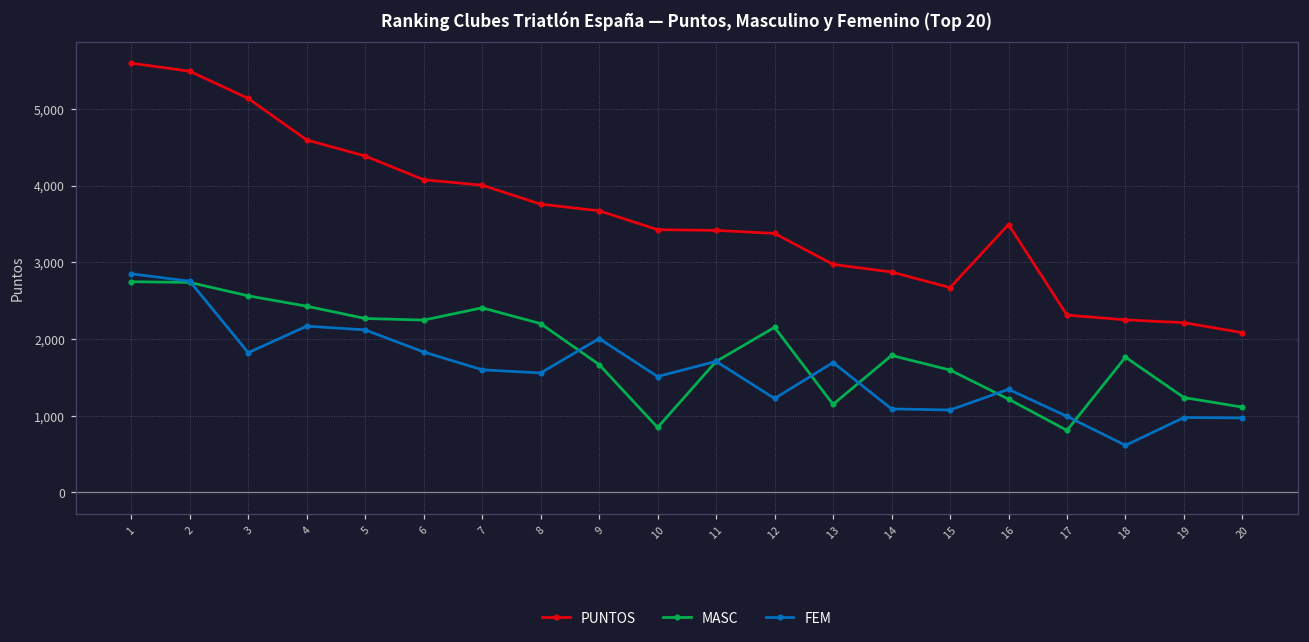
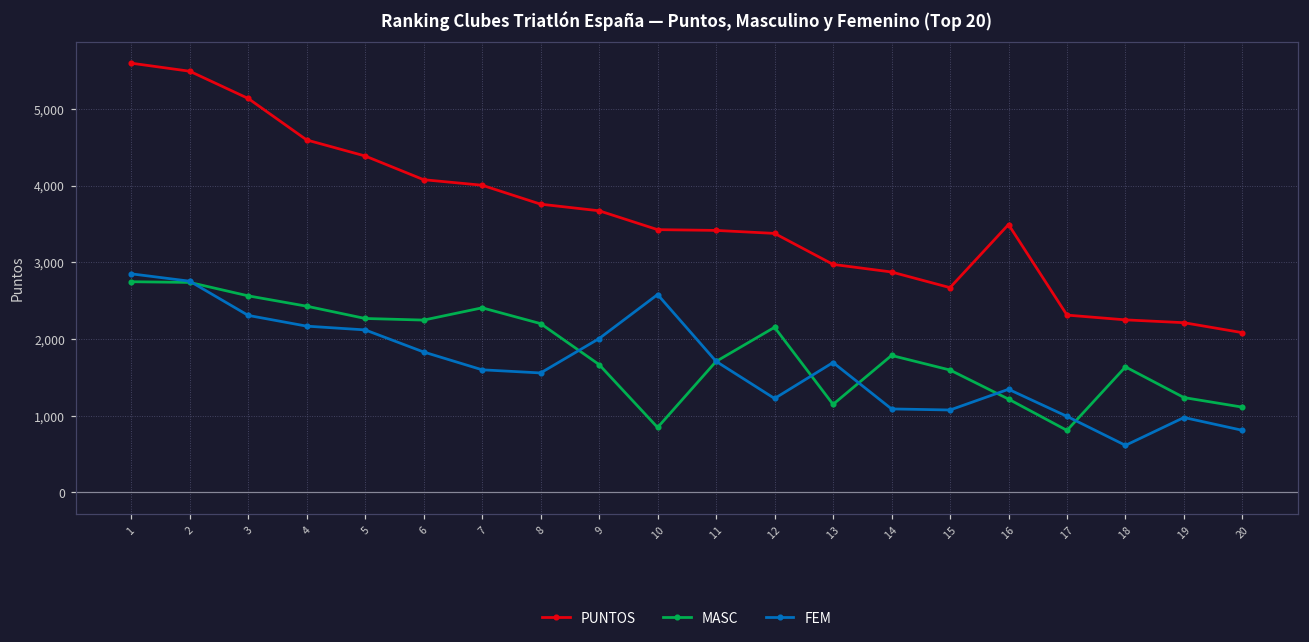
  {
    "PUNTOS": {
      "1": "5,600",
      "2": "5,500",
      "3": "5,100",
      "4": "4,600",
      "5": "4,400",
      "6": "4,100",
      "7": "4,000",
      "8": "3,800",
      "9": "3,700",
      "10": "3,400",
      "11": "3,400",
      "12": "3,400",
      "13": "3,000",
      "14": "2,900",
      "15": "2,700",
      "16": "3,500",
      "17": "2,300",
      "18": "2,200",
      "19": "2,200",
      "20": "2,100"
    },
    "MASC": {
      "1": "2,700",
      "3": "2,600",
      "4": "2,400",
      "5": "2,300",
      "6": "2,200",
      "7": "2,400",
      "8": "2,200",
      "9": "1,700",
      "10": "800",
      "12": "2,200",
      "13": "1,100",
      "14": "1,800",
      "15": "1,600",
      "16": "1,200",
      "17": "800",
-     "18": "1,800",
+     "18": "1,600",
      "19": "1,200",
      "20": "1,100"
    },
    "FEM": {
      "1": "2,800",
-     "3": "1,800",
+     "3": "2,300",
      "4": "2,200",
      "5": "2,100",
      "6": "1,800",
      "7": "1,600",
      "8": "1,600",
      "9": "2,000",
-     "10": "1,500",
+     "10": "2,600",
      "12": "1,200",
      "13": "1,700",
      "14": "1,100",
      "15": "1,100",
      "16": "1,300",
      "17": "1,000",
      "18": "600",
      "19": "1,000",
-     "20": "1,000"
+     "20": "800"
    }
  }
